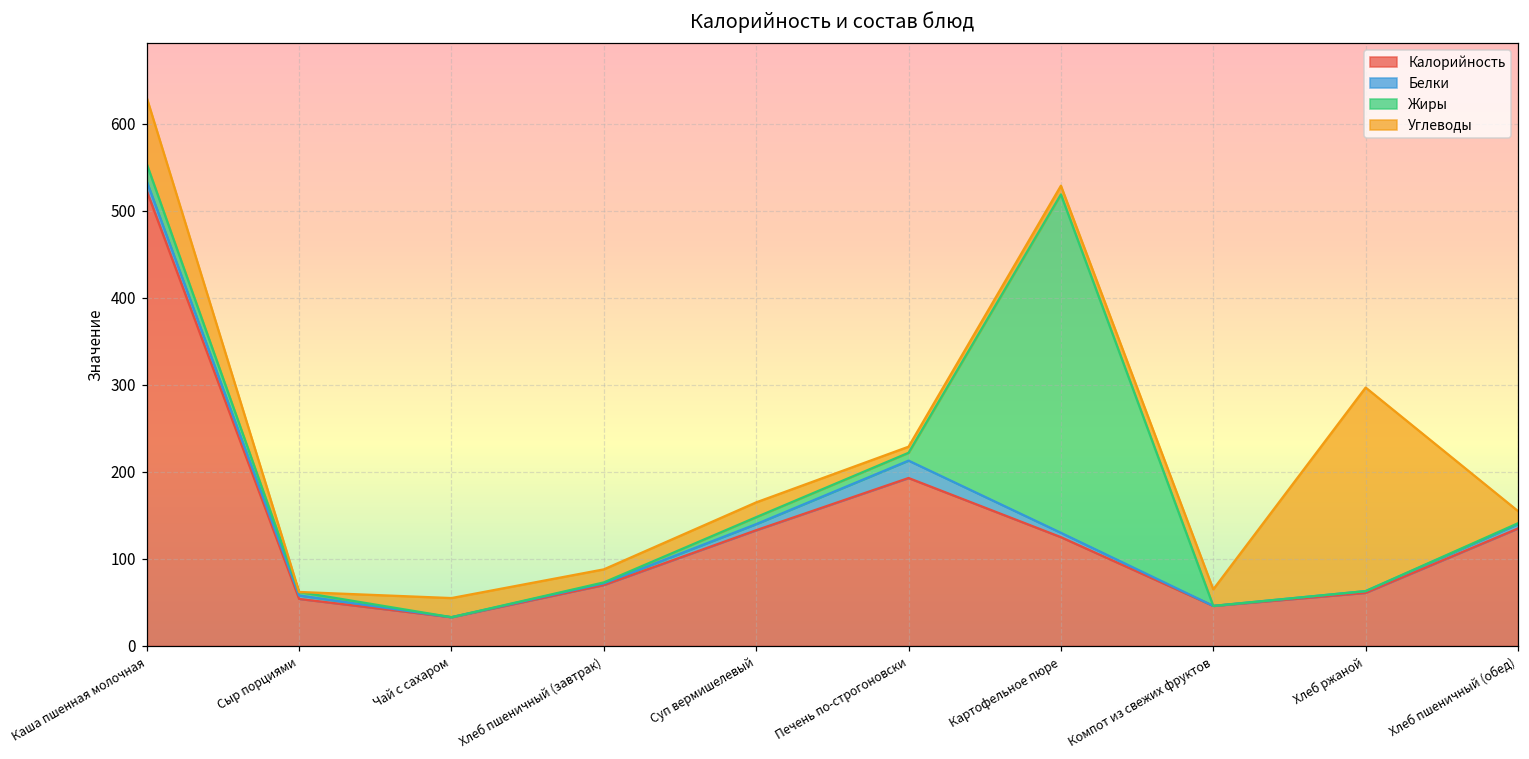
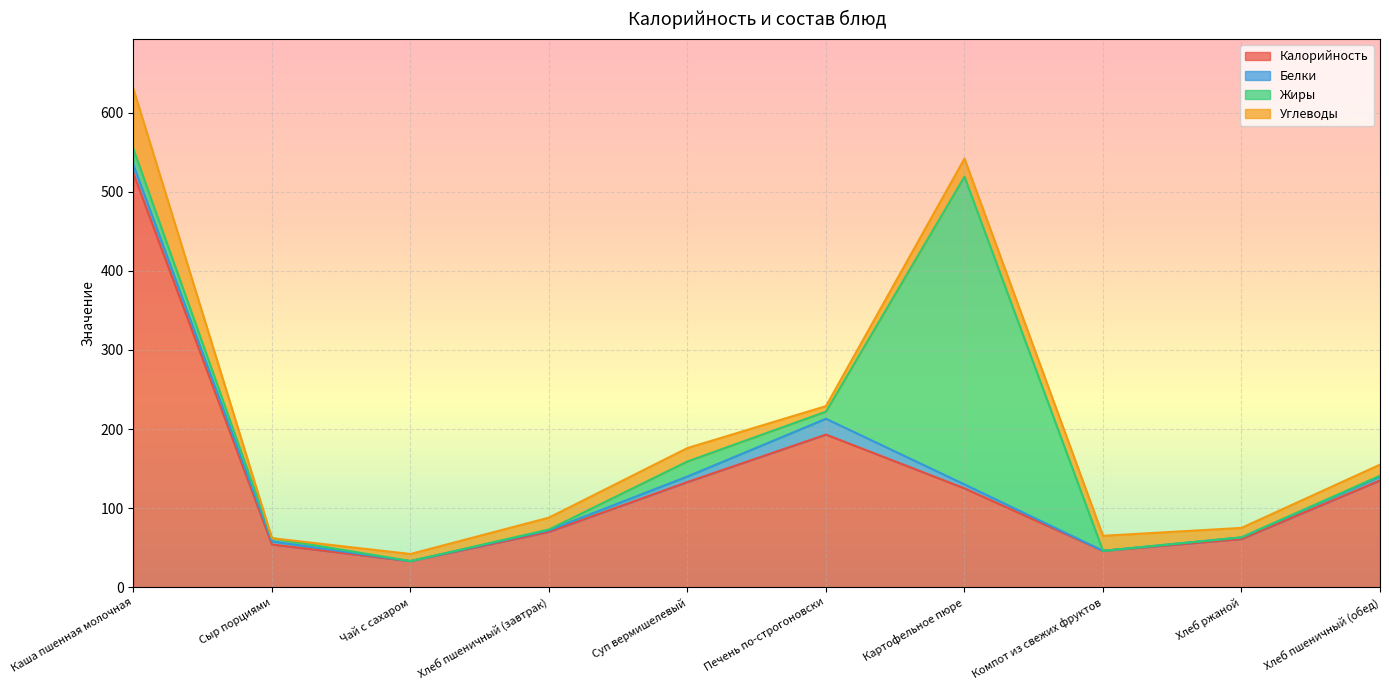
  {
    "Калорийность": {
      "Каша пшенная молочная": 520,
      "Сыр порциями": 50,
      "Суп вермишелевый": 130,
      "Печень по-строгоновски": 190,
      "Картофельное пюре": 130,
      "Хлеб пшеничный (обед)": 140
    },
    "Белки": {
      "Каша пшенная молочная": 10,
      "Сыр порциями": 0,
      "Суп вермишелевый": 10,
      "Печень по-строгоновски": 20,
      "Картофельное пюре": 10
    },
    "Жиры": {
      "Каша пшенная молочная": 20,
-     "Суп вермишелевый": 10,
+     "Суп вермишелевый": 20,
      "Печень по-строгоновски": 10,
      "Картофельное пюре": 390
    },
    "Углеводы": {
      "Каша пшенная молочная": 80,
-     "Чай с сахаром": 20,
+     "Чай с сахаром": 10,
      "Хлеб пшеничный (завтрак)": 20,
      "Суп вермишелевый": 20,
      "Печень по-строгоновски": 10,
-     "Картофельное пюре": 10,
+     "Картофельное пюре": 20,
      "Компот из свежих фруктов": 20,
-     "Хлеб ржаной": 230,
+     "Хлеб ржаной": 10,
      "Хлеб пшеничный (обед)": 10
    }
  }
